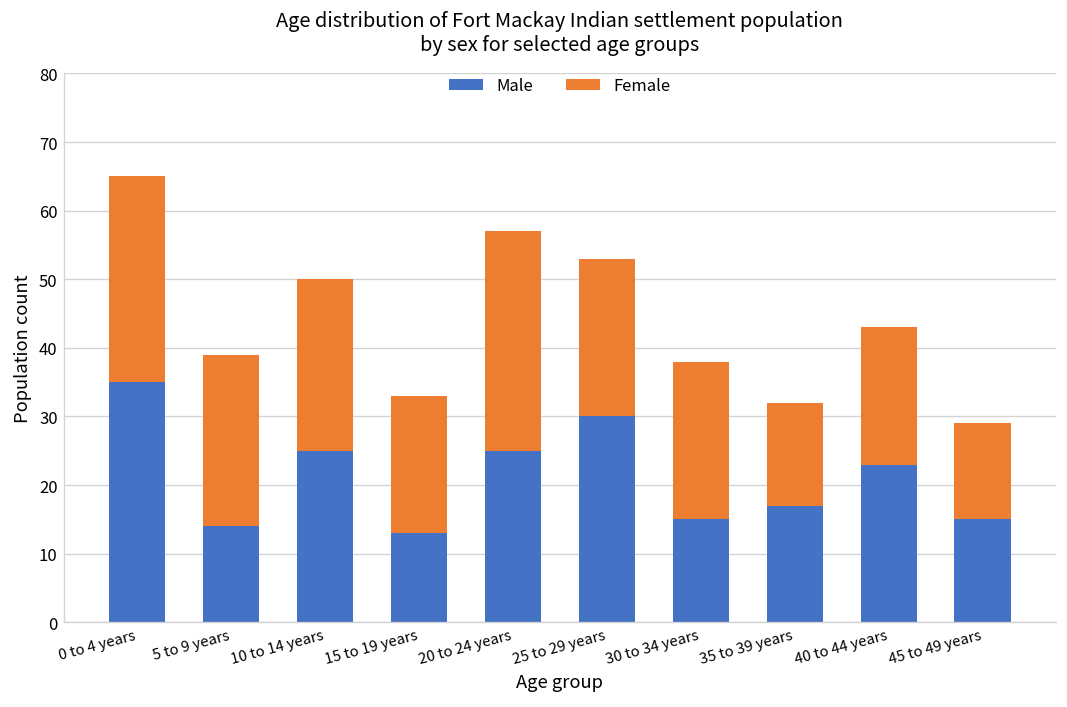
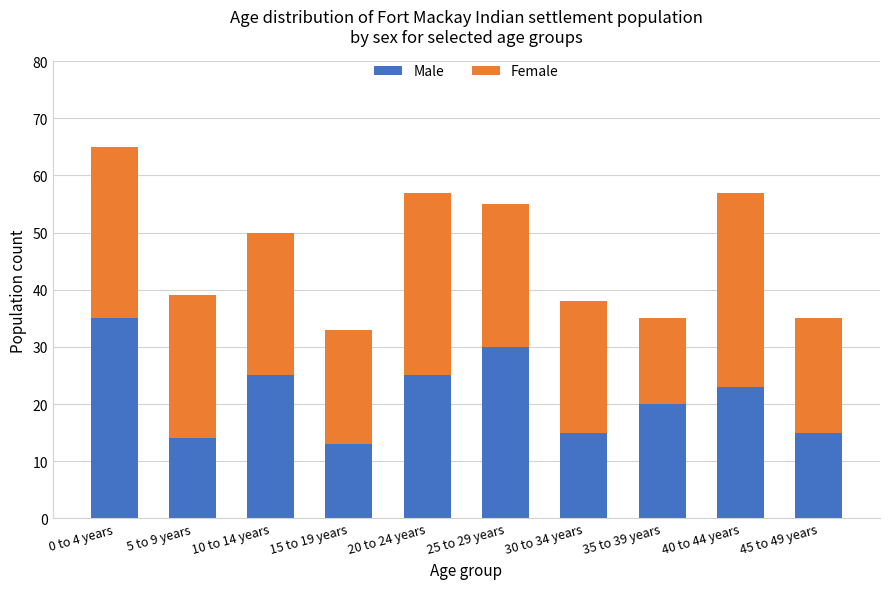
  {
    "Male": {
      "0 to 4 years": 35,
      "5 to 9 years": 14,
      "10 to 14 years": 25,
      "15 to 19 years": 13,
      "20 to 24 years": 25,
      "25 to 29 years": 30,
      "30 to 34 years": 15,
-     "35 to 39 years": 17,
+     "35 to 39 years": 20,
      "40 to 44 years": 23,
      "45 to 49 years": 15
    },
    "Female": {
      "0 to 4 years": 30,
      "5 to 9 years": 25,
      "10 to 14 years": 25,
      "15 to 19 years": 20,
      "20 to 24 years": 32,
-     "25 to 29 years": 23,
+     "25 to 29 years": 25,
      "30 to 34 years": 23,
      "35 to 39 years": 15,
-     "40 to 44 years": 20,
-     "45 to 49 years": 14
+     "40 to 44 years": 34,
+     "45 to 49 years": 20
    }
  }
